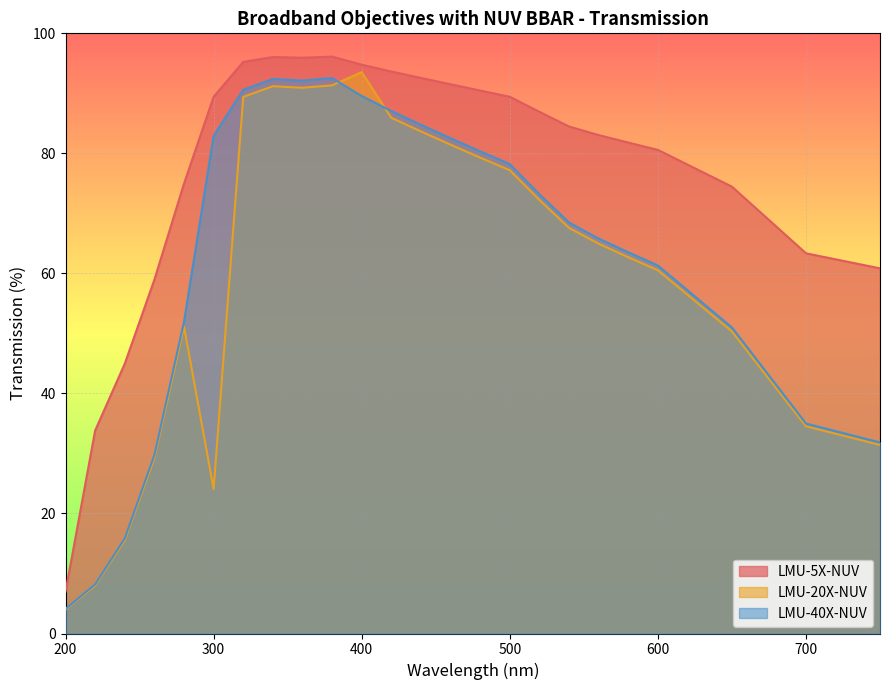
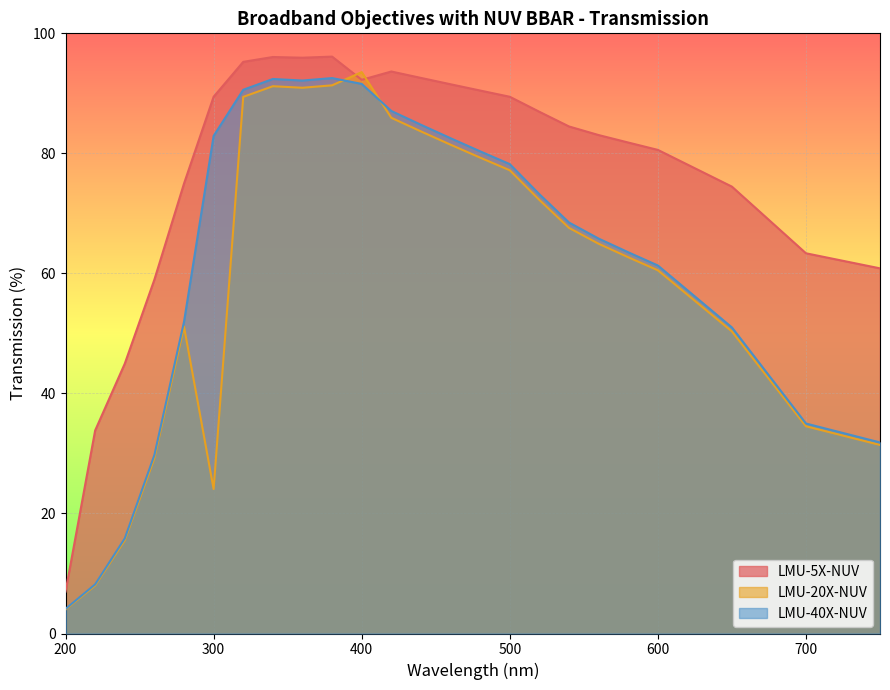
  {
    "LMU-5X-NUV": {
      "200": 7,
      "300": 89,
-     "400": 95,
+     "400": 92,
      "500": 89,
      "600": 81,
      "700": 63
    },
    "LMU-20X-NUV": {
      "300": 24,
      "400": 94,
      "500": 77,
      "600": 61,
      "700": 35
    },
    "LMU-40X-NUV": {
      "300": 83,
-     "400": 90,
+     "400": 92,
      "500": 78,
      "600": 61,
      "700": 35
    }
  }
